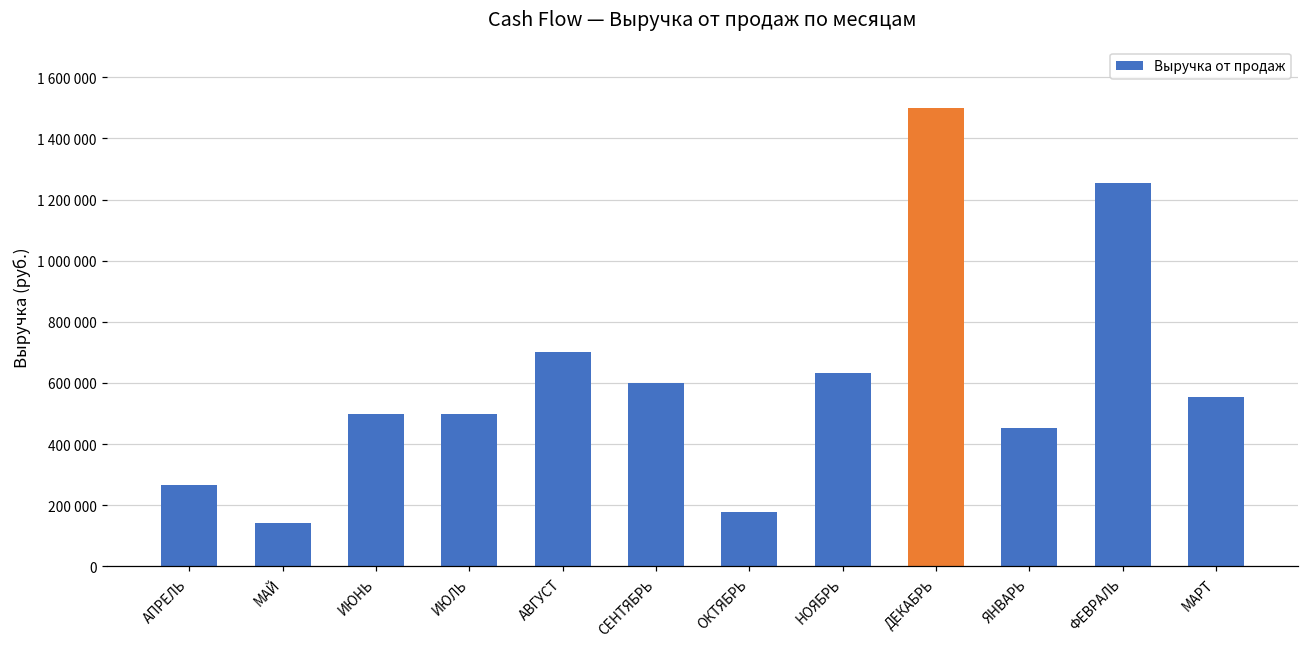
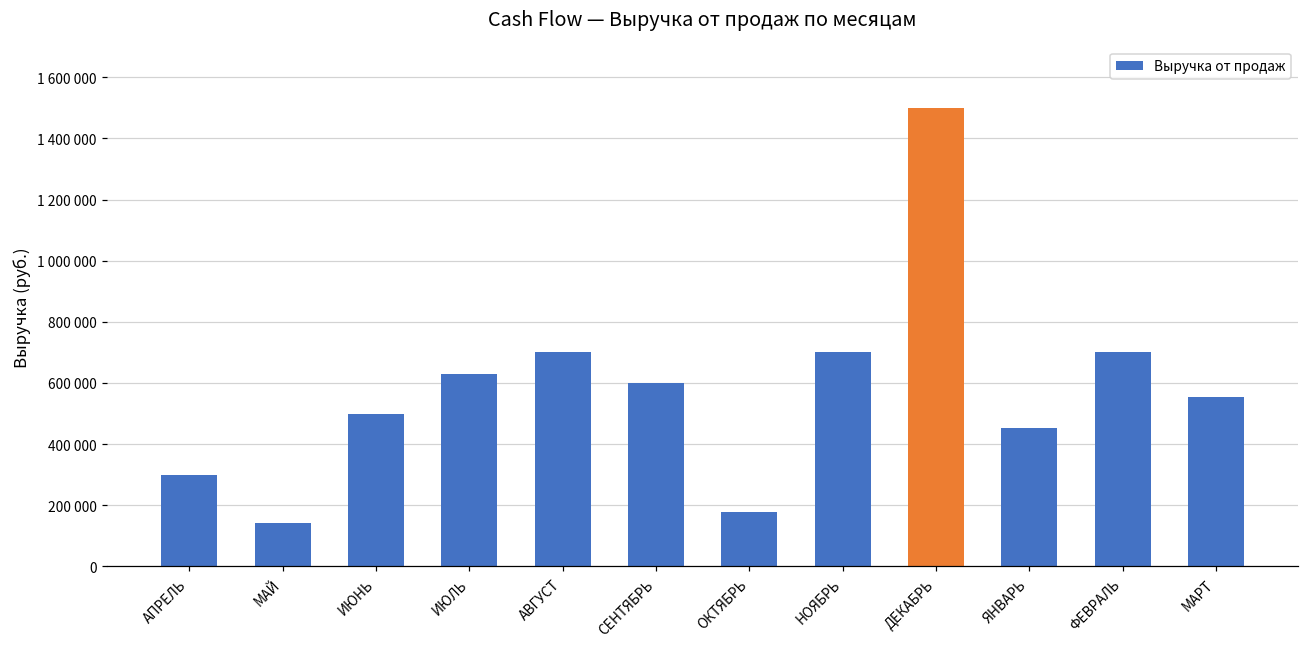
  {
-   "АПРЕЛЬ": 260000,
+   "АПРЕЛЬ": 300000,
    "МАЙ": 140000,
    "ИЮНЬ": 500000,
-   "ИЮЛЬ": 500000,
+   "ИЮЛЬ": 630000,
    "АВГУСТ": 700000,
    "СЕНТЯБРЬ": 600000,
    "ОКТЯБРЬ": 180000,
-   "НОЯБРЬ": 630000,
+   "НОЯБРЬ": 700000,
    "ДЕКАБРЬ": 1500000,
    "ЯНВАРЬ": 450000,
-   "ФЕВРАЛЬ": 1250000,
+   "ФЕВРАЛЬ": 700000,
    "МАРТ": 560000
  }
